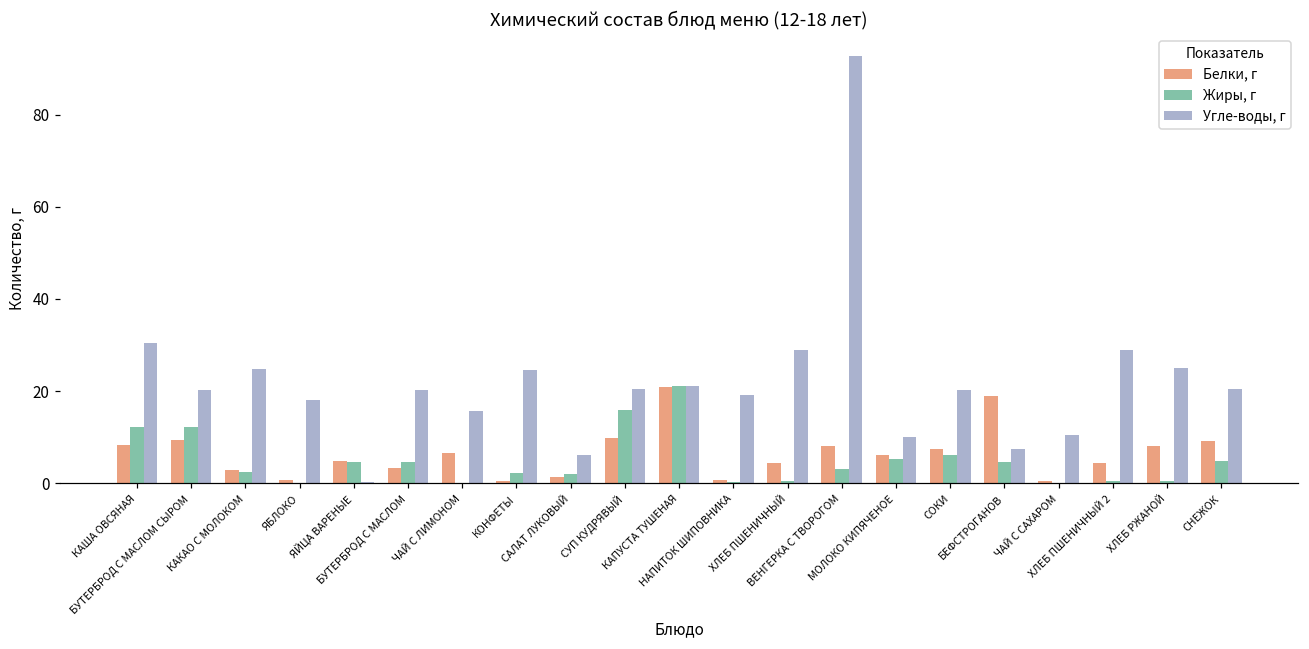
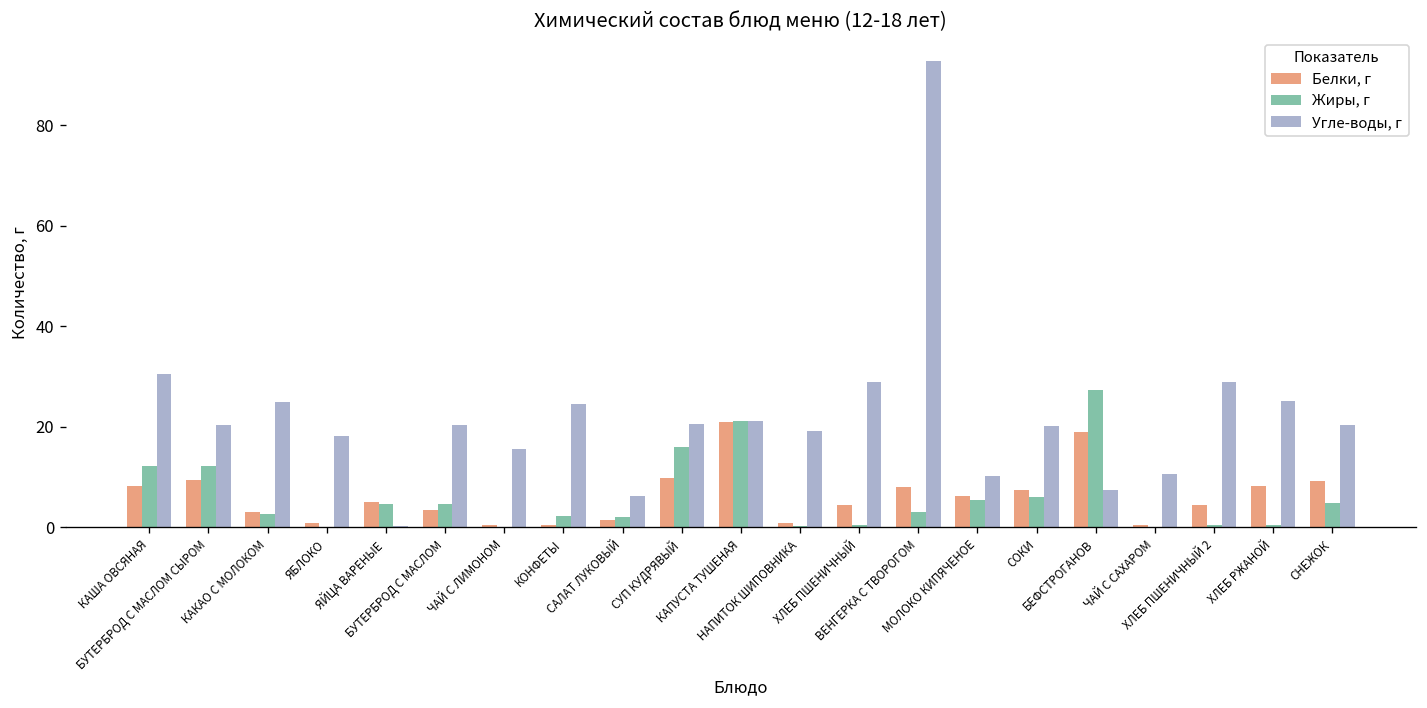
  {
    "Белки, г": {
      "КАША ОВСЯНАЯ": 8,
      "БУТЕРБРОД С МАСЛОМ СЫРОМ": 9,
      "КАКАО С МОЛОКОМ": 3,
      "ЯБЛОКО": 1,
      "ЯЙЦА ВАРЕНЫЕ": 5,
      "БУТЕРБРОД С МАСЛОМ": 3,
-     "ЧАЙ С ЛИМОНОМ": 7,
+     "ЧАЙ С ЛИМОНОМ": 1,
      "САЛАТ ЛУКОВЫЙ": 1,
      "СУП КУДРЯВЫЙ": 10,
      "КАПУСТА ТУШЕНАЯ": 21,
      "НАПИТОК ШИПОВНИКА": 1,
      "ХЛЕБ ПШЕНИЧНЫЙ": 4,
      "ВЕНГЕРКА С ТВОРОГОМ": 8,
      "МОЛОКО КИПЯЧЕНОЕ": 6,
      "СОКИ": 7,
      "БЕФСТРОГАНОВ": 19,
      "ХЛЕБ ПШЕНИЧНЫЙ 2": 4,
      "ХЛЕБ РЖАНОЙ": 8,
      "СНЕЖОК": 9
    },
    "Жиры, г": {
      "КАША ОВСЯНАЯ": 12,
      "БУТЕРБРОД С МАСЛОМ СЫРОМ": 12,
      "КАКАО С МОЛОКОМ": 3,
      "ЯБЛОКО": 0,
      "ЯЙЦА ВАРЕНЫЕ": 5,
      "БУТЕРБРОД С МАСЛОМ": 5,
      "ЧАЙ С ЛИМОНОМ": 0,
      "КОНФЕТЫ": 2,
      "САЛАТ ЛУКОВЫЙ": 2,
      "СУП КУДРЯВЫЙ": 16,
      "КАПУСТА ТУШЕНАЯ": 21,
      "ВЕНГЕРКА С ТВОРОГОМ": 3,
      "МОЛОКО КИПЯЧЕНОЕ": 5,
      "СОКИ": 6,
-     "БЕФСТРОГАНОВ": 5,
+     "БЕФСТРОГАНОВ": 27,
      "ЧАЙ С САХАРОМ": 0,
      "СНЕЖОК": 5
    },
    "Угле-воды, г": {
      "КАША ОВСЯНАЯ": 30,
      "БУТЕРБРОД С МАСЛОМ СЫРОМ": 20,
      "КАКАО С МОЛОКОМ": 25,
      "ЯБЛОКО": 18,
      "БУТЕРБРОД С МАСЛОМ": 20,
      "ЧАЙ С ЛИМОНОМ": 16,
      "КОНФЕТЫ": 25,
      "САЛАТ ЛУКОВЫЙ": 6,
      "СУП КУДРЯВЫЙ": 21,
      "КАПУСТА ТУШЕНАЯ": 21,
      "НАПИТОК ШИПОВНИКА": 19,
      "ХЛЕБ ПШЕНИЧНЫЙ": 29,
      "ВЕНГЕРКА С ТВОРОГОМ": 93,
      "МОЛОКО КИПЯЧЕНОЕ": 10,
      "СОКИ": 20,
      "БЕФСТРОГАНОВ": 7,
      "ЧАЙ С САХАРОМ": 11,
      "ХЛЕБ ПШЕНИЧНЫЙ 2": 29,
      "ХЛЕБ РЖАНОЙ": 25,
      "СНЕЖОК": 20
    }
  }
